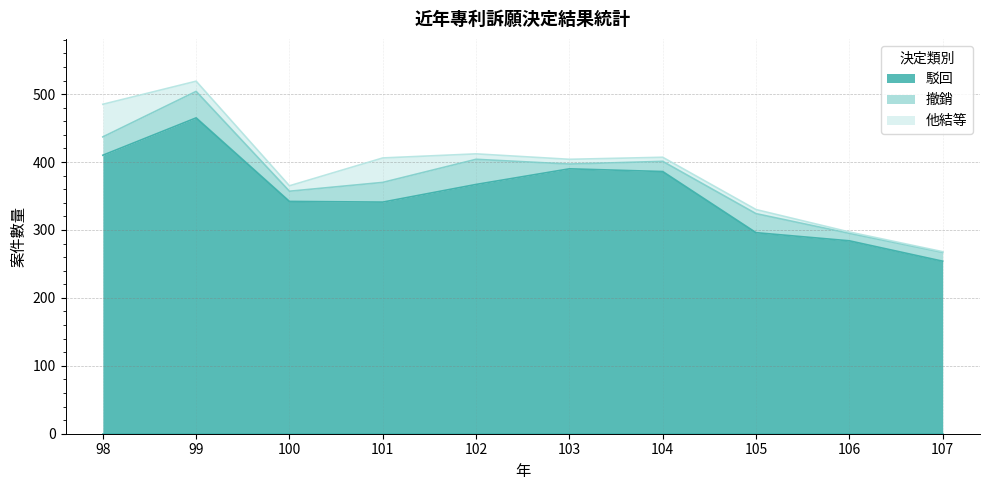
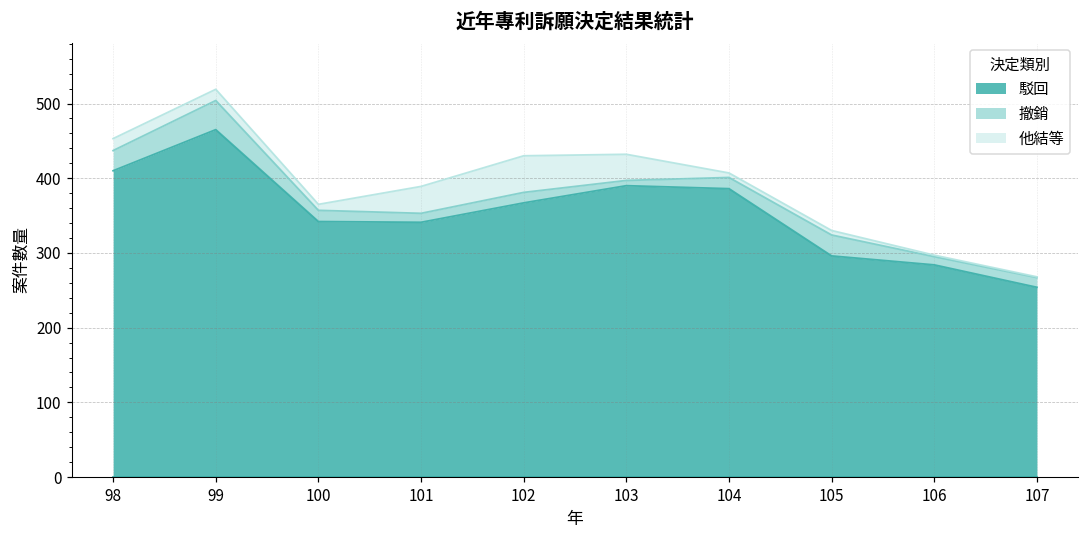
  {
    "撤銷": {
      "98": 30,
      "99": 40,
      "100": 20,
-     "101": 30,
-     "102": 40,
+     "101": 10,
+     "102": 10,
      "103": 10,
      "104": 20,
      "105": 30
    },
    "他結等": {
-     "98": 50,
+     "98": 20,
      "99": 20,
      "100": 10,
      "101": 40,
-     "102": 10,
-     "103": 10,
+     "102": 50,
+     "103": 40,
      "104": 10,
      "105": 10
    }
  }
